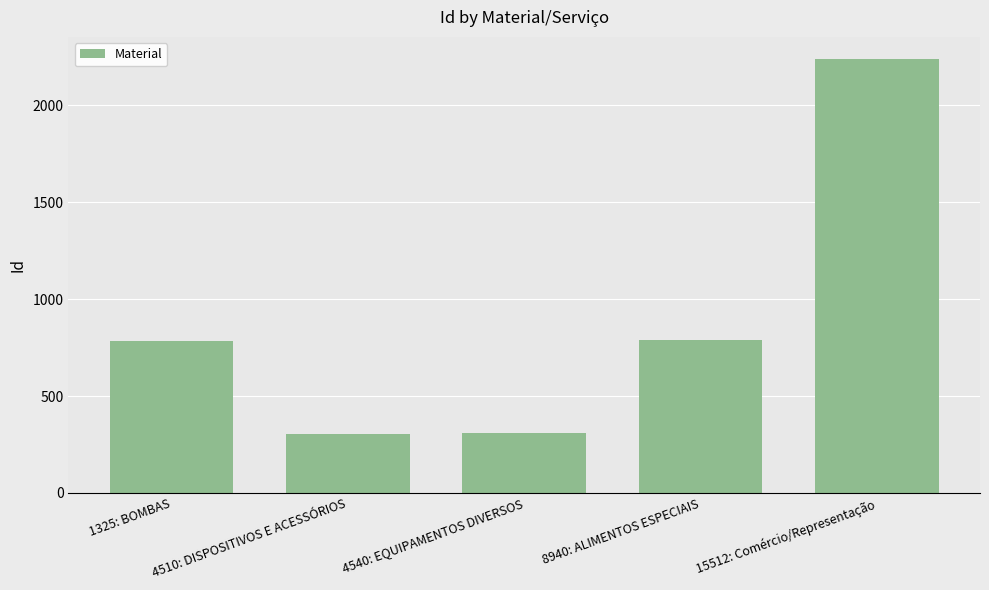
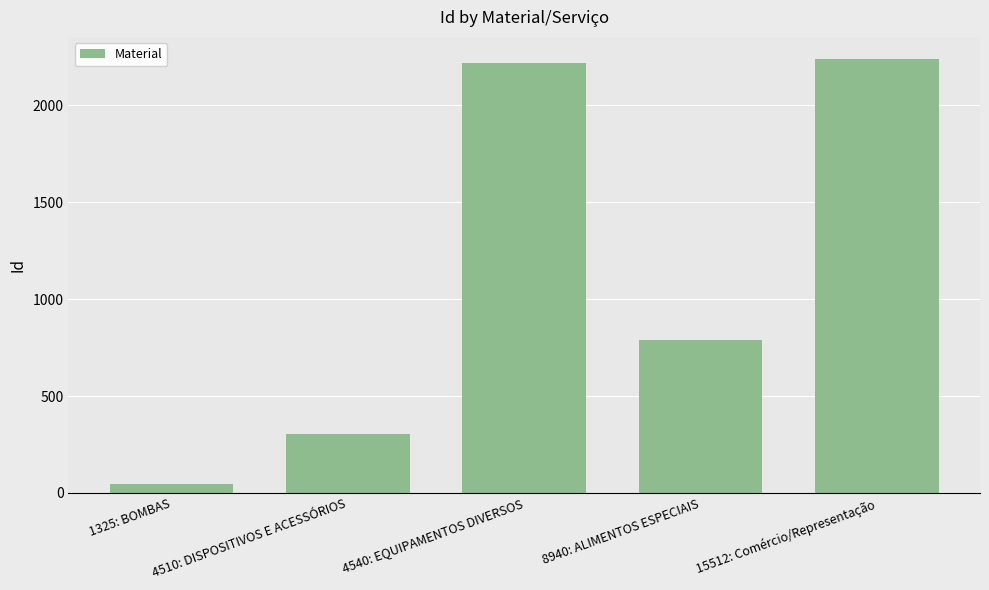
  {
-   "1325: BOMBAS": 780,
+   "1325: BOMBAS": 50,
    "4510: DISPOSITIVOS E ACESSÓRIOS": 300,
-   "4540: EQUIPAMENTOS DIVERSOS": 310,
+   "4540: EQUIPAMENTOS DIVERSOS": 2220,
    "8940: ALIMENTOS ESPECIAIS": 790,
    "15512: Comércio/Representação": 2240
  }
